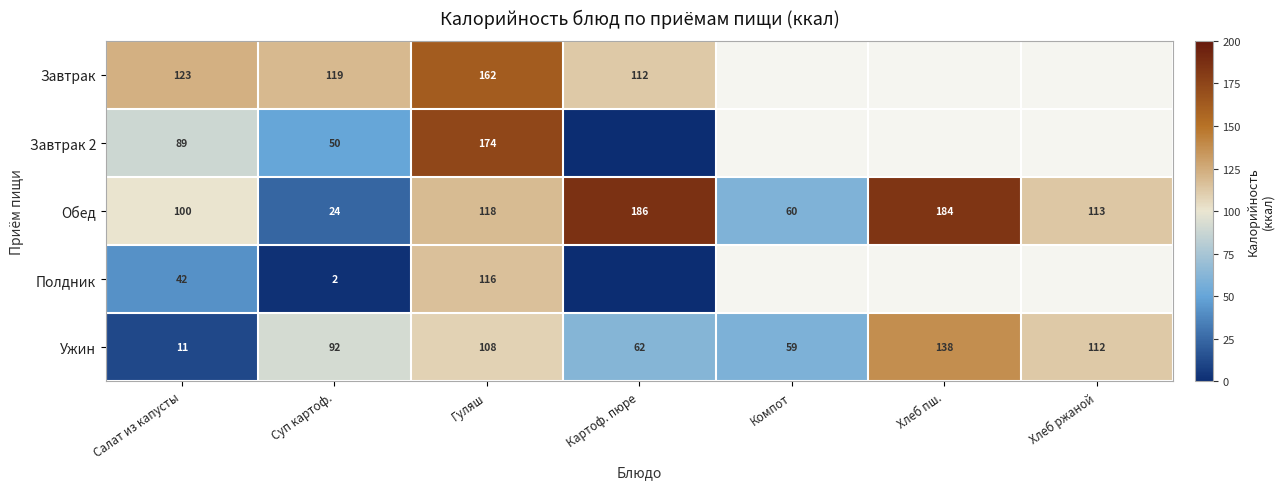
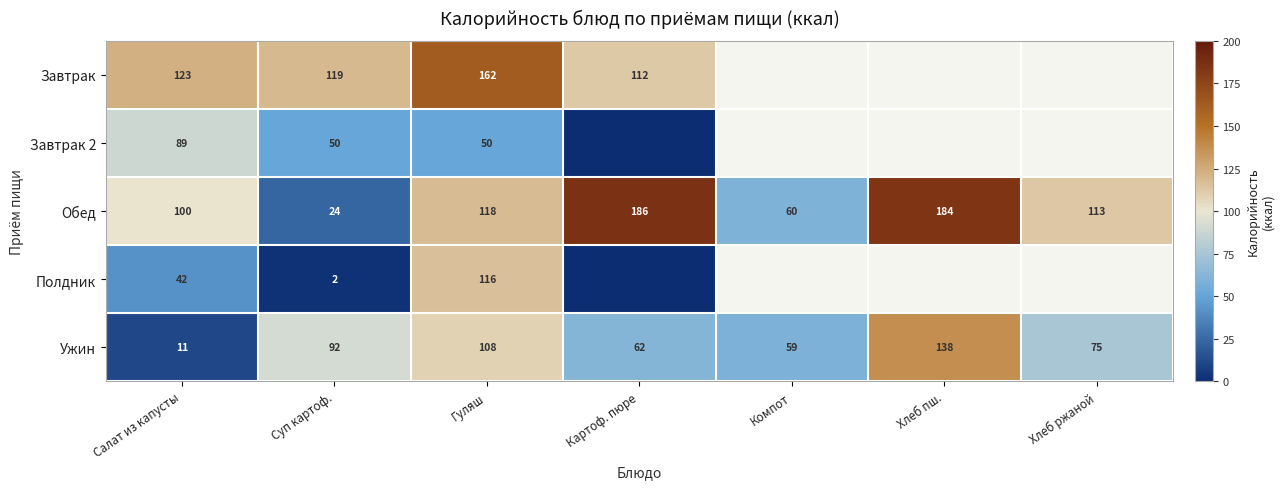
  {
    "Завтрак": {
      "Салат из капусты": 123,
      "Суп картоф.": 119,
      "Гуляш": 162,
      "Картоф. пюре": 112
    },
    "Завтрак 2": {
      "Салат из капусты": 89,
      "Суп картоф.": 50,
-     "Гуляш": 174
+     "Гуляш": 50
    },
    "Обед": {
      "Салат из капусты": 100,
      "Суп картоф.": 24,
      "Гуляш": 118,
      "Картоф. пюре": 186,
      "Компот": 60,
      "Хлеб пш.": 184,
      "Хлеб ржаной": 113
    },
    "Полдник": {
      "Салат из капусты": 42,
      "Суп картоф.": 2,
      "Гуляш": 116
    },
    "Ужин": {
      "Салат из капусты": 11,
      "Суп картоф.": 92,
      "Гуляш": 108,
      "Картоф. пюре": 62,
      "Компот": 59,
      "Хлеб пш.": 138,
-     "Хлеб ржаной": 112
+     "Хлеб ржаной": 75
    }
  }
